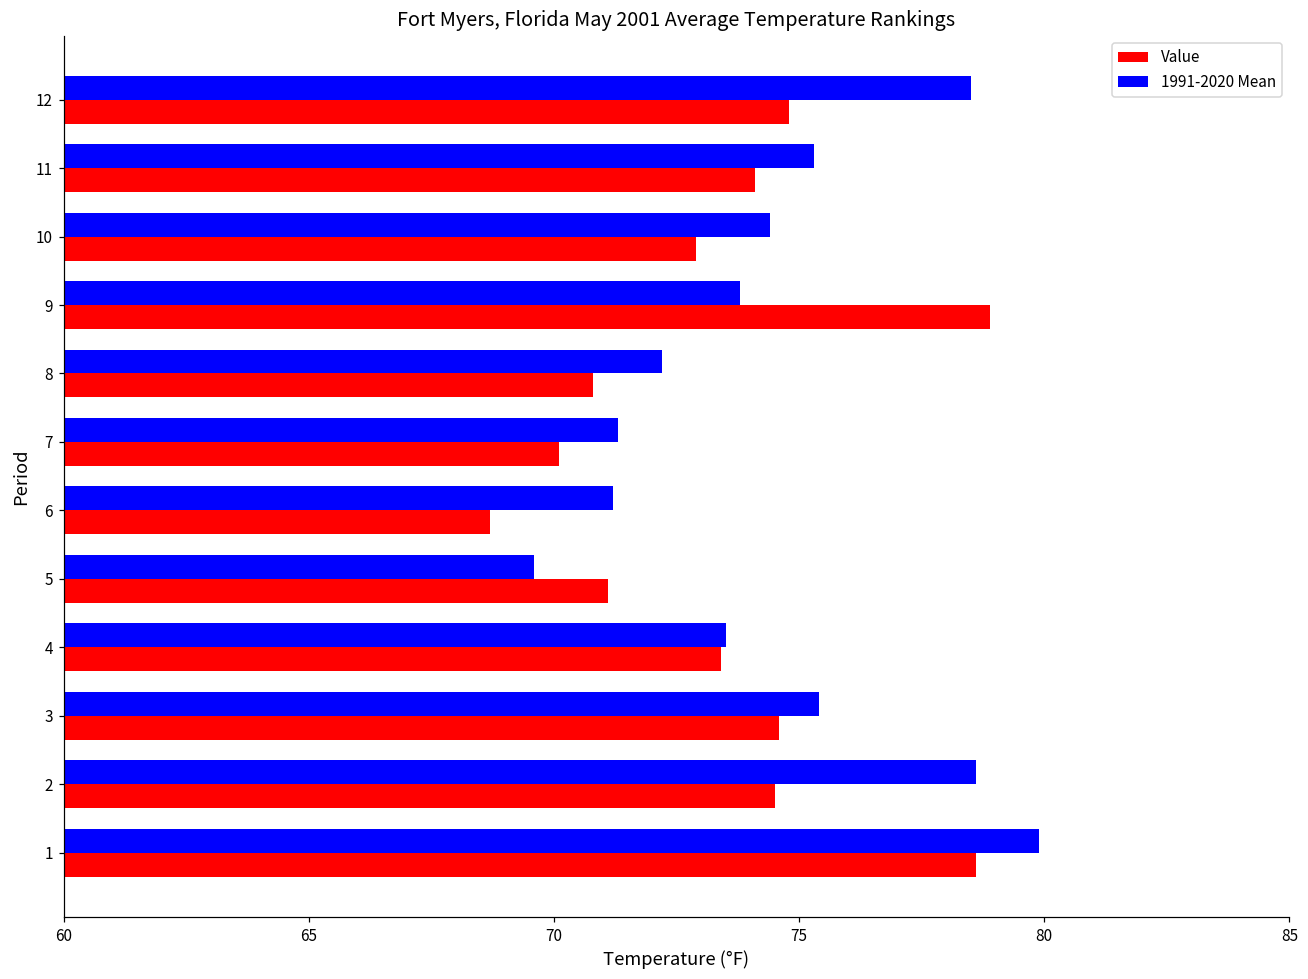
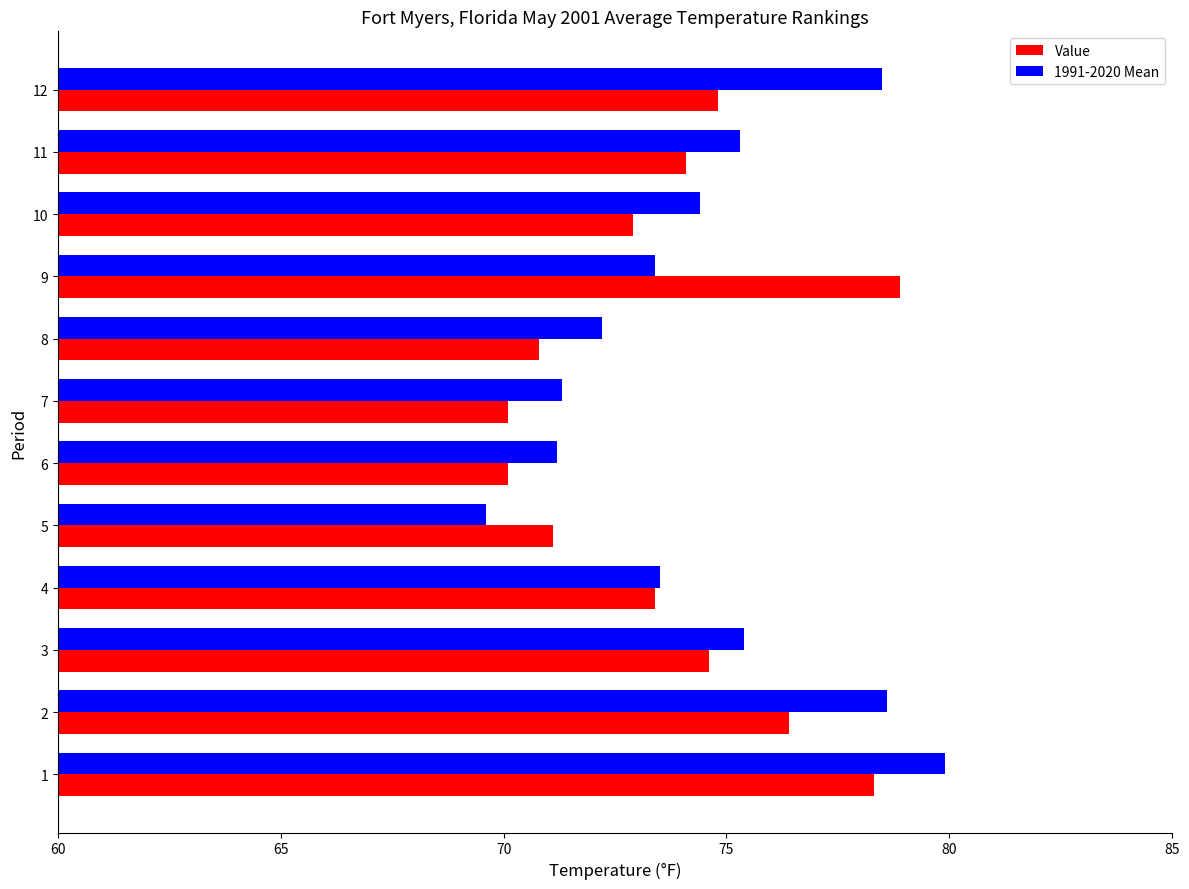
  {
    "Value": {
      "12": 74.8,
      "11": 74.1,
      "10": 72.9,
      "9": 78.9,
      "8": 70.8,
      "7": 70.1,
-     "6": 68.7,
+     "6": 70.1,
      "5": 71.1,
      "4": 73.4,
      "3": 74.6,
-     "2": 74.5,
-     "1": 78.6
+     "2": 76.4,
+     "1": 78.3
    },
    "1991-2020 Mean": {
      "12": 78.5,
      "11": 75.3,
      "10": 74.4,
-     "9": 73.8,
+     "9": 73.4,
      "8": 72.2,
      "7": 71.3,
      "6": 71.2,
      "5": 69.6,
      "4": 73.5,
      "3": 75.4,
      "2": 78.6,
      "1": 79.9
    }
  }
